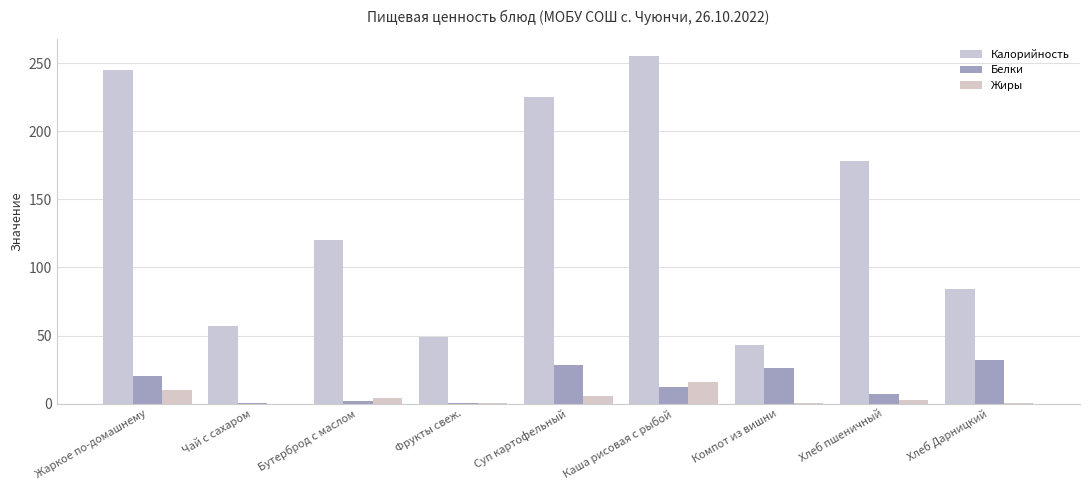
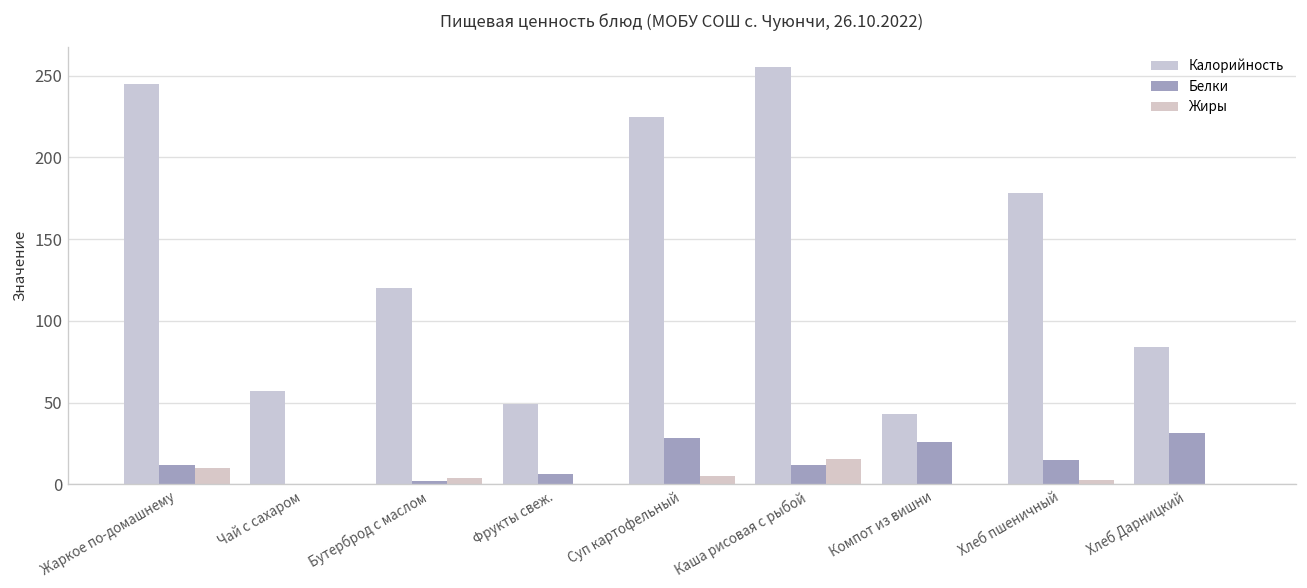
  {
    "Белки": {
-     "Жаркое по-домашнему": 20,
+     "Жаркое по-домашнему": 12,
      "Бутерброд с маслом": 2,
-     "Фрукты свеж.": 0,
+     "Фрукты свеж.": 7,
      "Суп картофельный": 29,
      "Каша рисовая с рыбой": 12,
      "Компот из вишни": 26,
-     "Хлеб пшеничный": 7,
+     "Хлеб пшеничный": 15,
      "Хлеб Дарницкий": 32
    }
  }
